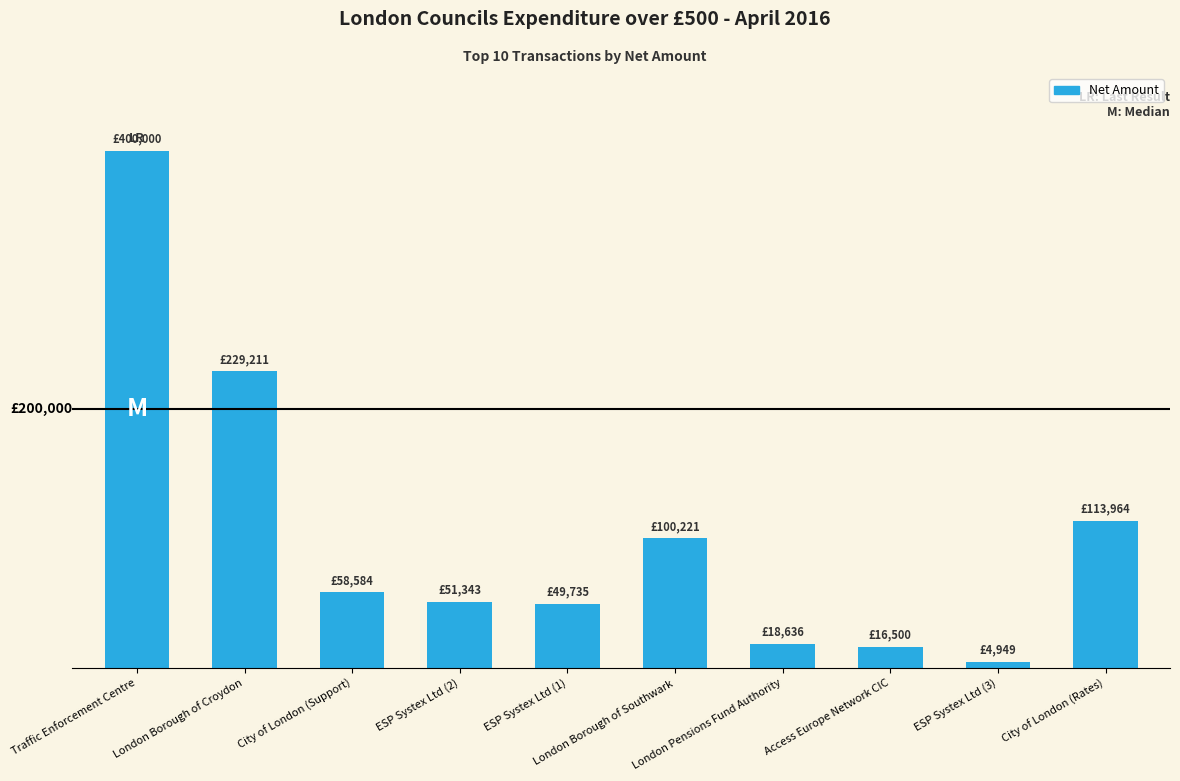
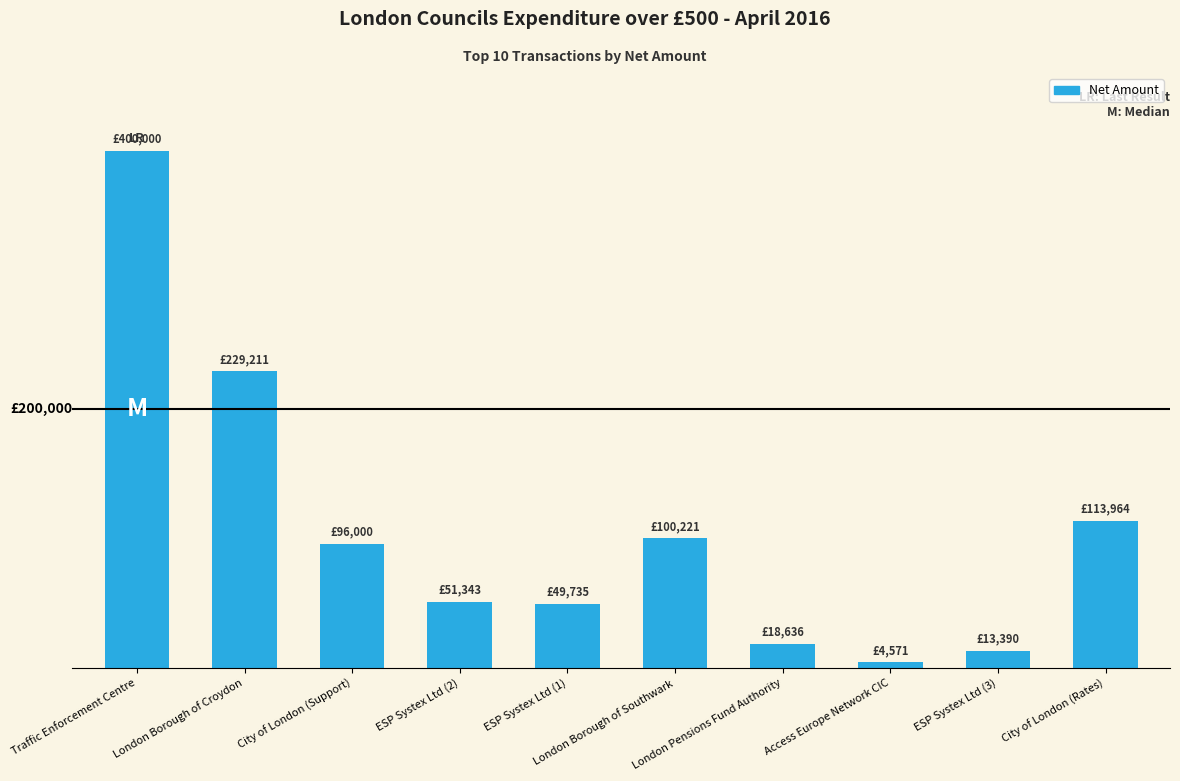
  {
    "London Borough of Croydon": "£229,211",
-   "City of London (Support)": "£58,584",
+   "City of London (Support)": "£96,000",
    "ESP Systex Ltd (2)": "£51,343",
    "ESP Systex Ltd (1)": "£49,735",
    "London Borough of Southwark": "£100,221",
    "London Pensions Fund Authority": "£18,636",
-   "Access Europe Network CIC": "£16,500",
-   "ESP Systex Ltd (3)": "£4,949",
+   "Access Europe Network CIC": "£4,571",
+   "ESP Systex Ltd (3)": "£13,390",
    "City of London (Rates)": "£113,964"
  }
